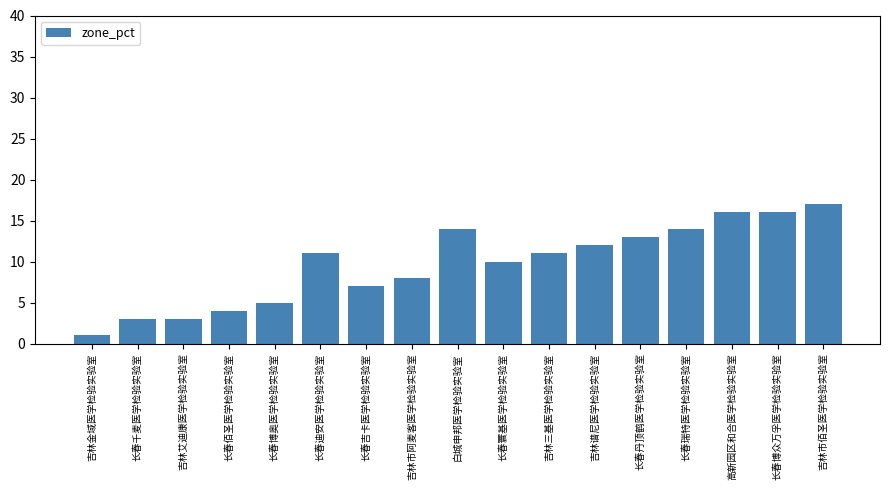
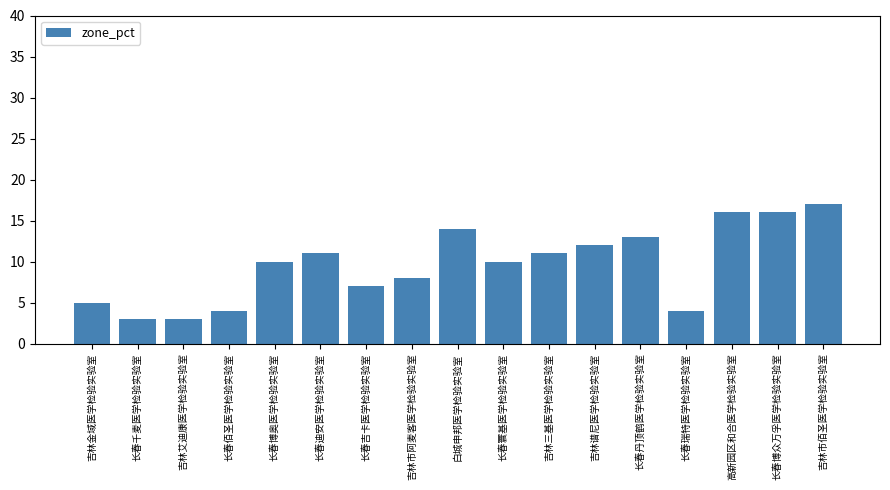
  {
-   "吉林金域医学检验实验室": 1,
+   "吉林金域医学检验实验室": 5,
    "长春千麦医学检验实验室": 3,
    "吉林艾迪康医学检验实验室": 3,
    "长春佰圣医学检验实验室": 4,
-   "长春博奥医学检验实验室": 5,
+   "长春博奥医学检验实验室": 10,
    "长春迪安医学检验实验室": 11,
    "长春吉卡医学检验实验室": 7,
    "吉林市阿麦客医学检验实验室": 8,
    "白城申邦医学检验实验室": 14,
    "长春寰基医学检验实验室": 10,
    "吉林三基医学检验实验室": 11,
    "吉林谱尼医学检验实验室": 12,
    "长春丹顶鹤医学检验实验室": 13,
-   "长春瑞特医学检验实验室": 14,
+   "长春瑞特医学检验实验室": 4,
    "高新园区和合医学检验实验室": 16,
    "长春博众万孚医学检验实验室": 16,
    "吉林市佰圣医学检验实验室": 17
  }
